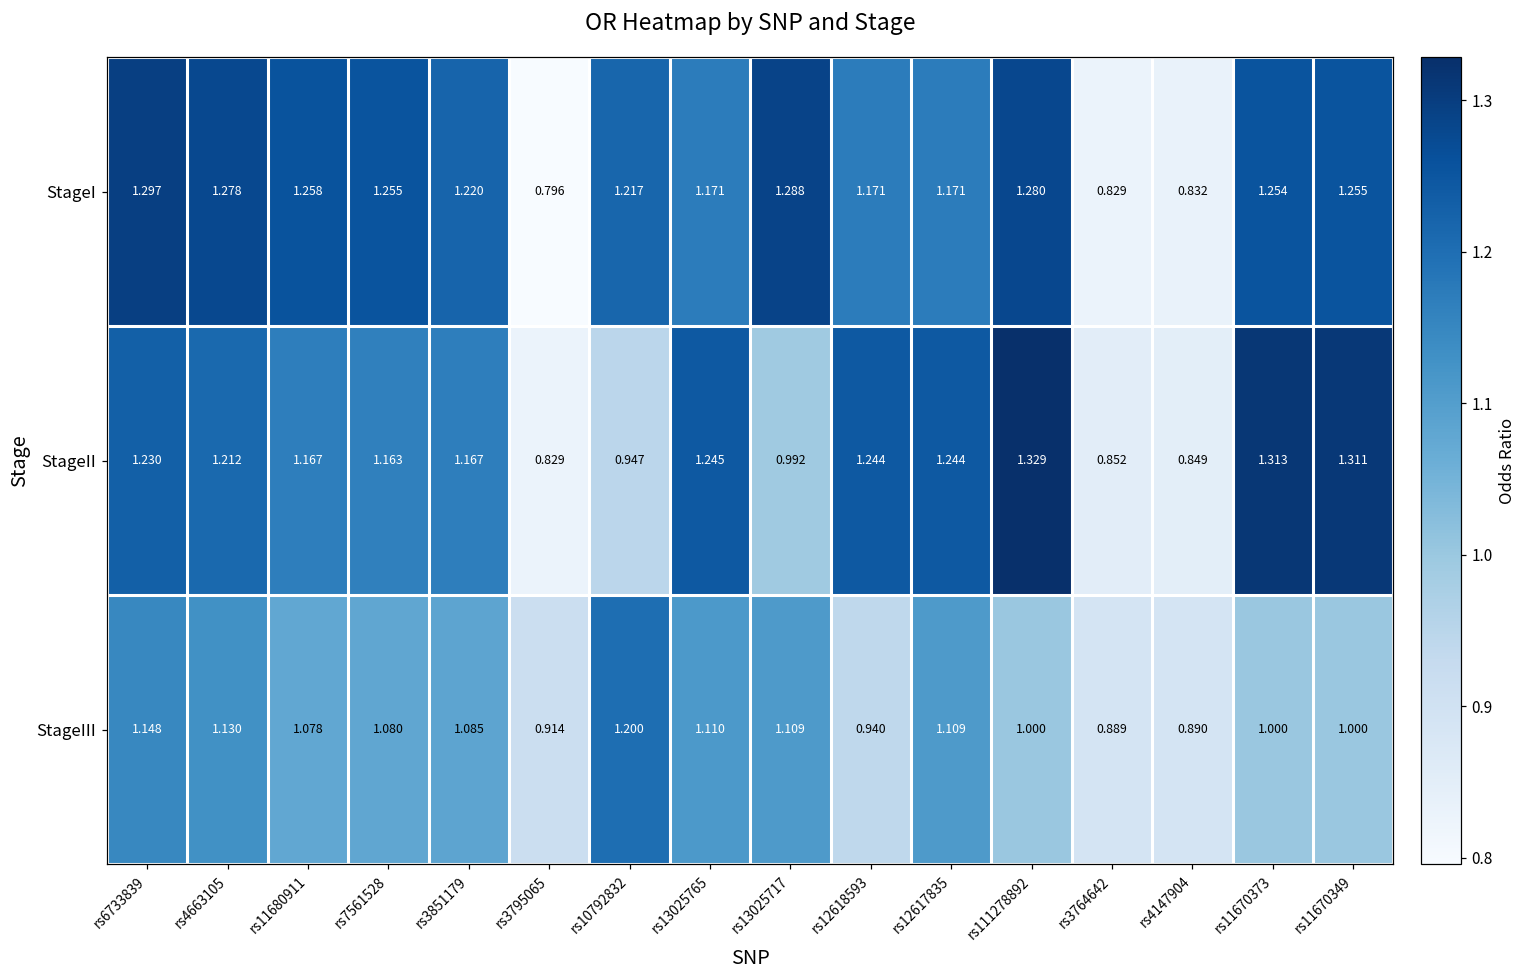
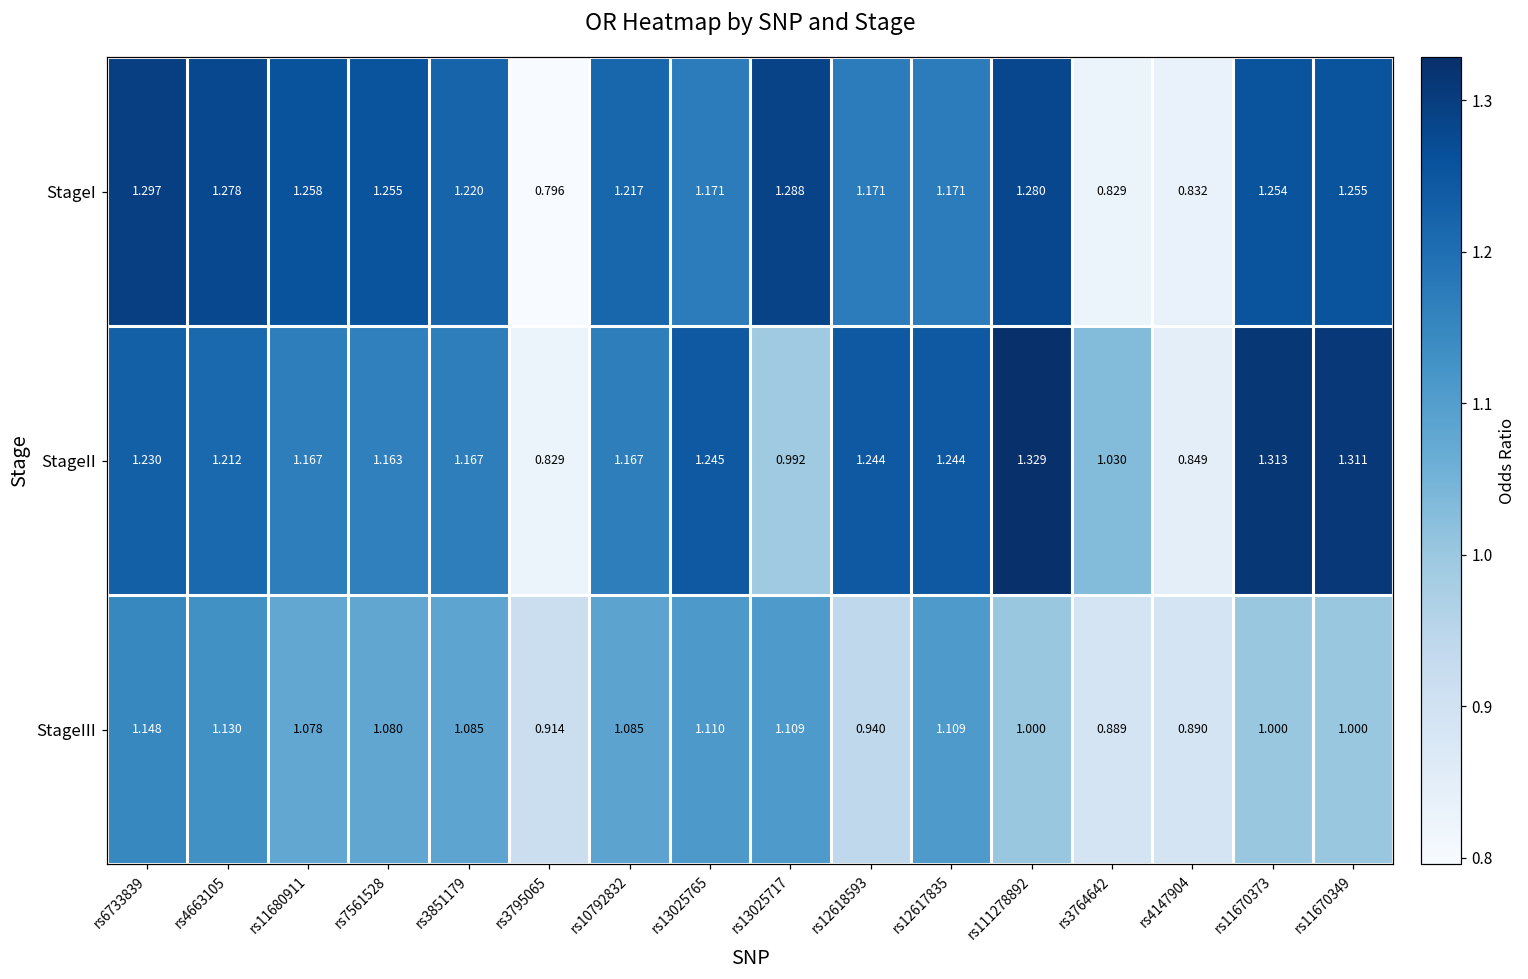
  {
    "StageI": {
      "rs6733839": 1.297,
      "rs4663105": 1.278,
      "rs11680911": 1.258,
      "rs7561528": 1.255,
      "rs3851179": 1.220,
      "rs3795065": 0.796,
      "rs10792832": 1.217,
      "rs13025765": 1.171,
      "rs13025717": 1.288,
      "rs12618593": 1.171,
      "rs12617835": 1.171,
      "rs111278892": 1.280,
      "rs3764642": 0.829,
      "rs4147904": 0.832,
      "rs11670373": 1.254,
      "rs11670349": 1.255
    },
    "StageII": {
      "rs6733839": 1.230,
      "rs4663105": 1.212,
      "rs11680911": 1.167,
      "rs7561528": 1.163,
      "rs3851179": 1.167,
      "rs3795065": 0.829,
-     "rs10792832": 0.947,
+     "rs10792832": 1.167,
      "rs13025765": 1.245,
      "rs13025717": 0.992,
      "rs12618593": 1.244,
      "rs12617835": 1.244,
      "rs111278892": 1.329,
-     "rs3764642": 0.852,
+     "rs3764642": 1.030,
      "rs4147904": 0.849,
      "rs11670373": 1.313,
      "rs11670349": 1.311
    },
    "StageIII": {
      "rs6733839": 1.148,
      "rs4663105": 1.130,
      "rs11680911": 1.078,
      "rs7561528": 1.080,
      "rs3851179": 1.085,
      "rs3795065": 0.914,
-     "rs10792832": 1.200,
+     "rs10792832": 1.085,
      "rs13025765": 1.110,
      "rs13025717": 1.109,
      "rs12618593": 0.940,
      "rs12617835": 1.109,
      "rs111278892": 1.000,
      "rs3764642": 0.889,
      "rs4147904": 0.890,
      "rs11670373": 1.000,
      "rs11670349": 1.000
    }
  }
